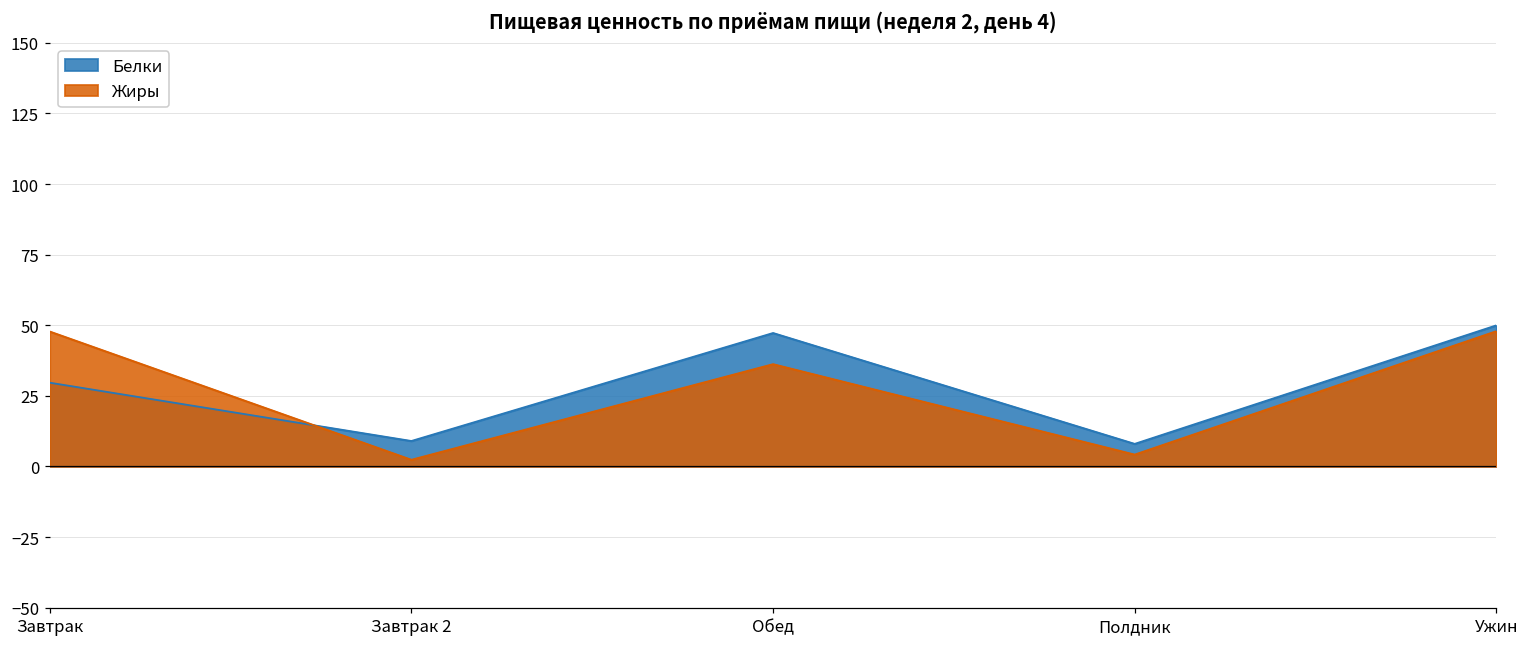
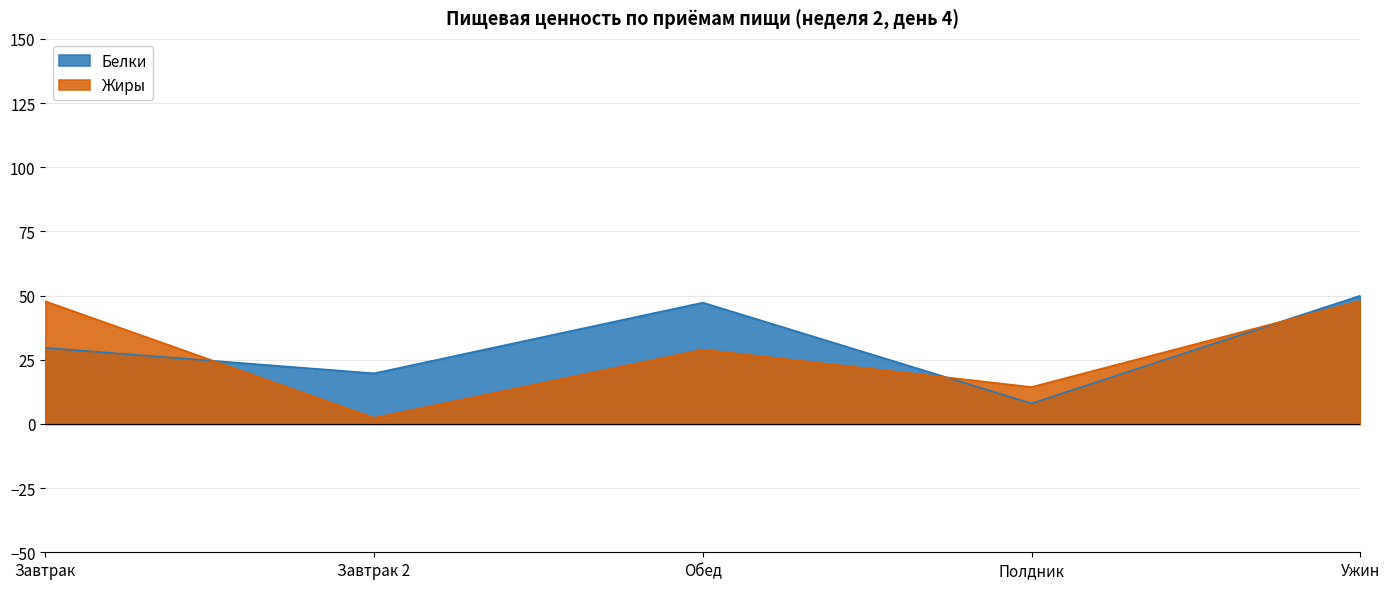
  {
    "Белки": {
      "Завтрак": 30,
-     "Завтрак 2": 9,
+     "Завтрак 2": 20,
      "Обед": 47,
      "Полдник": 8,
      "Ужин": 50
    },
    "Жиры": {
      "Завтрак": 48,
      "Завтрак 2": 2,
-     "Обед": 36,
-     "Полдник": 4,
+     "Обед": 29,
+     "Полдник": 14,
      "Ужин": 48
    }
  }
